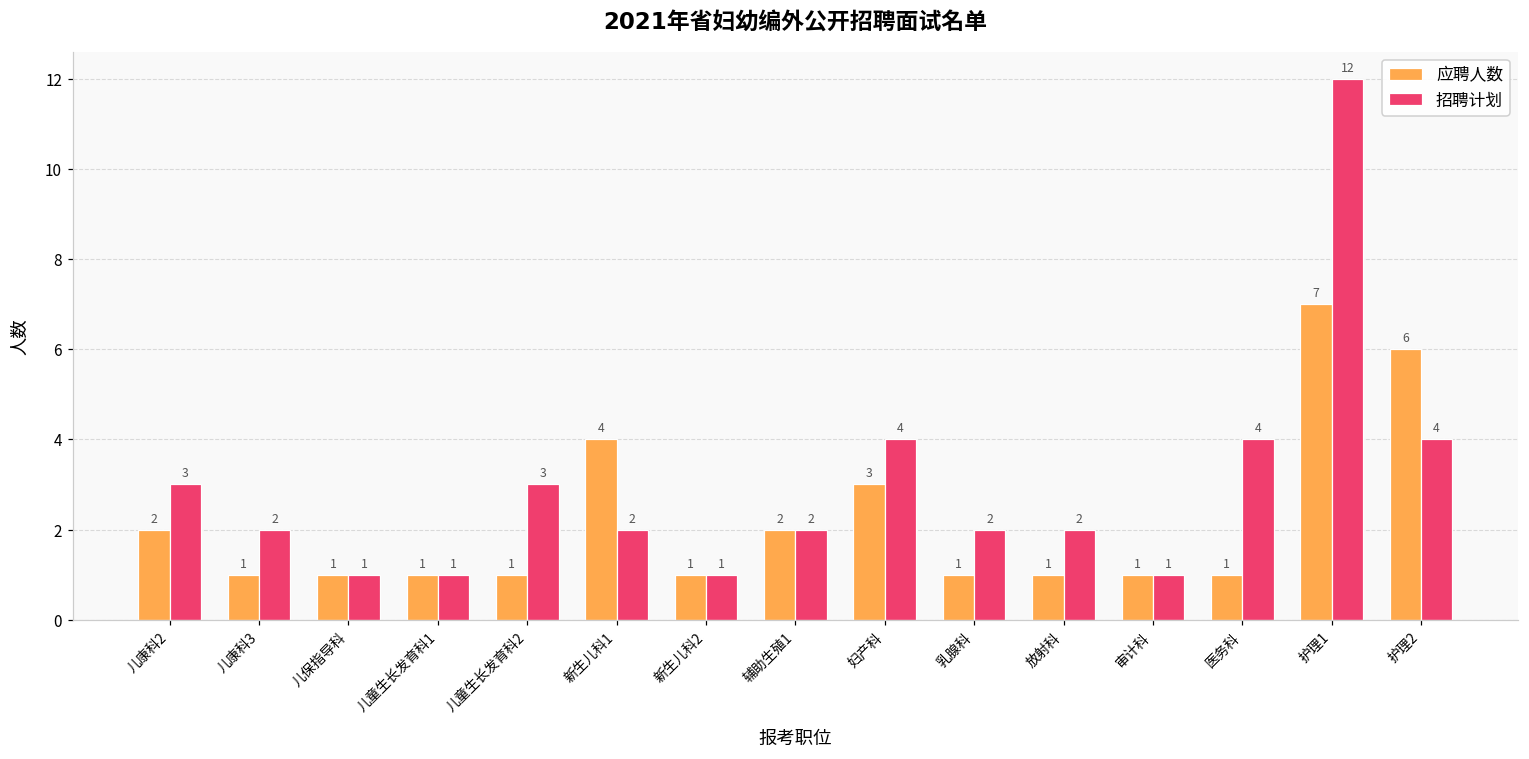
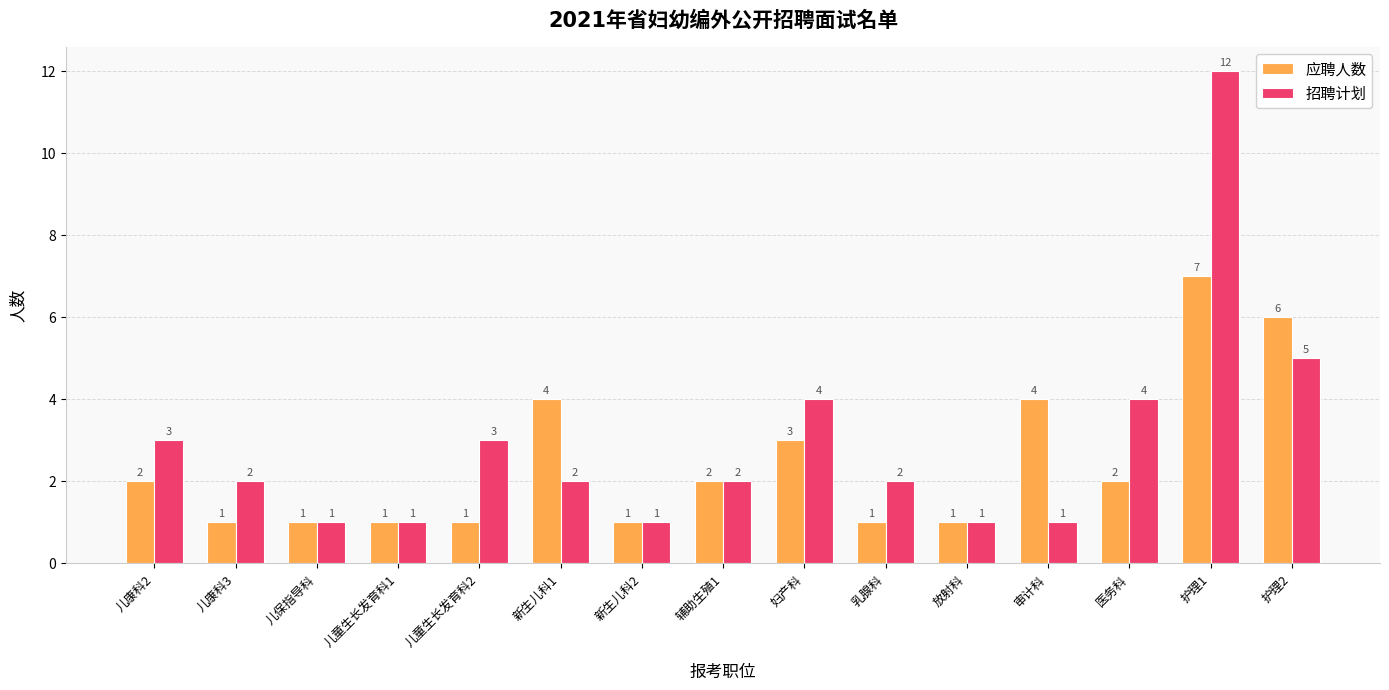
  {
    "应聘人数": {
      "儿康科2": 2,
      "儿康科3": 1,
      "儿保指导科": 1,
      "儿童生长发育科1": 1,
      "儿童生长发育科2": 1,
      "新生儿科1": 4,
      "新生儿科2": 1,
      "辅助生殖1": 2,
      "妇产科": 3,
      "乳腺科": 1,
      "放射科": 1,
-     "审计科": 1,
-     "医务科": 1,
+     "审计科": 4,
+     "医务科": 2,
      "护理1": 7,
      "护理2": 6
    },
    "招聘计划": {
      "儿康科2": 3,
      "儿康科3": 2,
      "儿保指导科": 1,
      "儿童生长发育科1": 1,
      "儿童生长发育科2": 3,
      "新生儿科1": 2,
      "新生儿科2": 1,
      "辅助生殖1": 2,
      "妇产科": 4,
      "乳腺科": 2,
-     "放射科": 2,
+     "放射科": 1,
      "审计科": 1,
      "医务科": 4,
      "护理1": 12,
-     "护理2": 4
+     "护理2": 5
    }
  }
